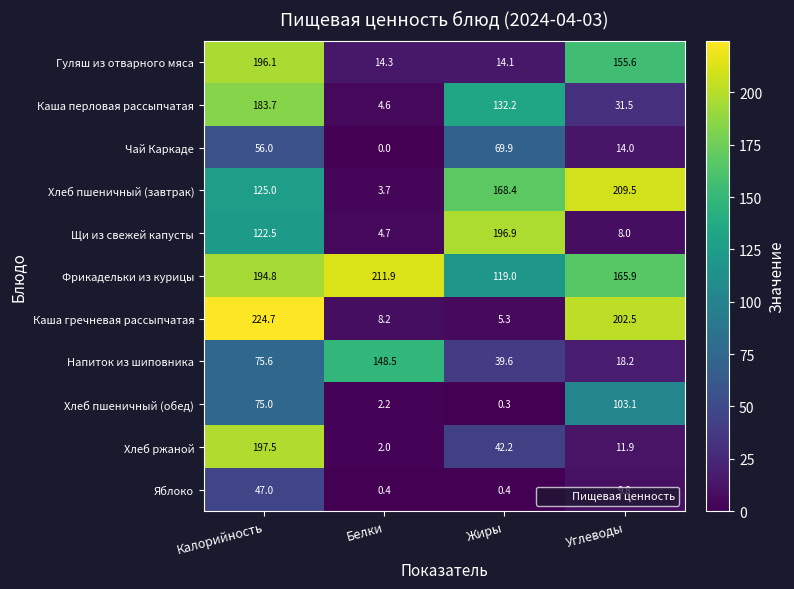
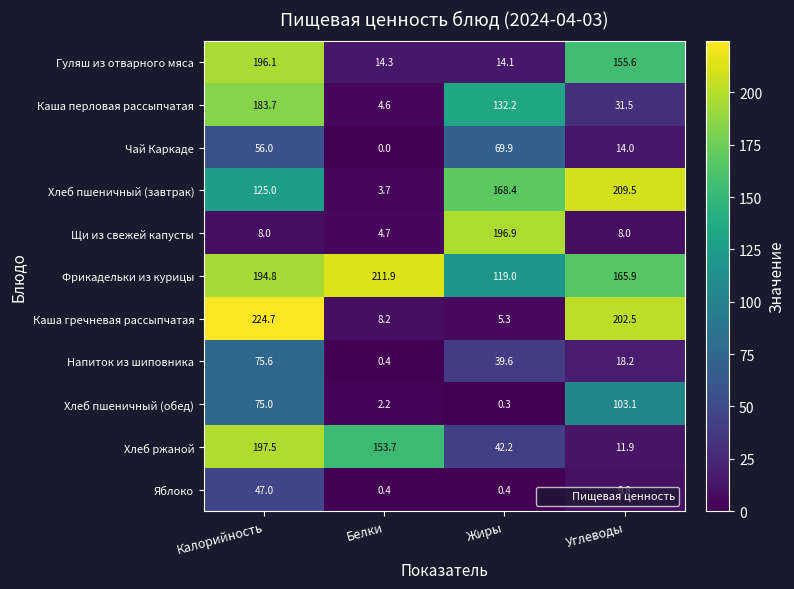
  {
    "Гуляш из отварного мяса": {
      "Калорийность": 196.1,
      "Белки": 14.3,
      "Жиры": 14.1,
      "Углеводы": 155.6
    },
    "Каша перловая рассыпчатая": {
      "Калорийность": 183.7,
      "Белки": 4.6,
      "Жиры": 132.2,
      "Углеводы": 31.5
    },
    "Чай Каркаде": {
      "Калорийность": 56.0,
      "Белки": 0.0,
      "Жиры": 69.9,
      "Углеводы": 14.0
    },
    "Хлеб пшеничный (завтрак)": {
      "Калорийность": 125.0,
      "Белки": 3.7,
      "Жиры": 168.4,
      "Углеводы": 209.5
    },
    "Щи из свежей капусты": {
-     "Калорийность": 122.5,
+     "Калорийность": 8.0,
      "Белки": 4.7,
      "Жиры": 196.9,
      "Углеводы": 8.0
    },
    "Фрикадельки из курицы": {
      "Калорийность": 194.8,
      "Белки": 211.9,
      "Жиры": 119.0,
      "Углеводы": 165.9
    },
    "Каша гречневая рассыпчатая": {
      "Калорийность": 224.7,
      "Белки": 8.2,
      "Жиры": 5.3,
      "Углеводы": 202.5
    },
    "Напиток из шиповника": {
      "Калорийность": 75.6,
-     "Белки": 148.5,
+     "Белки": 0.4,
      "Жиры": 39.6,
      "Углеводы": 18.2
    },
    "Хлеб пшеничный (обед)": {
      "Калорийность": 75.0,
      "Белки": 2.2,
      "Жиры": 0.3,
      "Углеводы": 103.1
    },
    "Хлеб ржаной": {
      "Калорийность": 197.5,
-     "Белки": 2.0,
+     "Белки": 153.7,
      "Жиры": 42.2,
      "Углеводы": 11.9
    },
    "Яблоко": {
      "Калорийность": 47.0,
      "Белки": 0.4,
      "Жиры": 0.4
    }
  }
